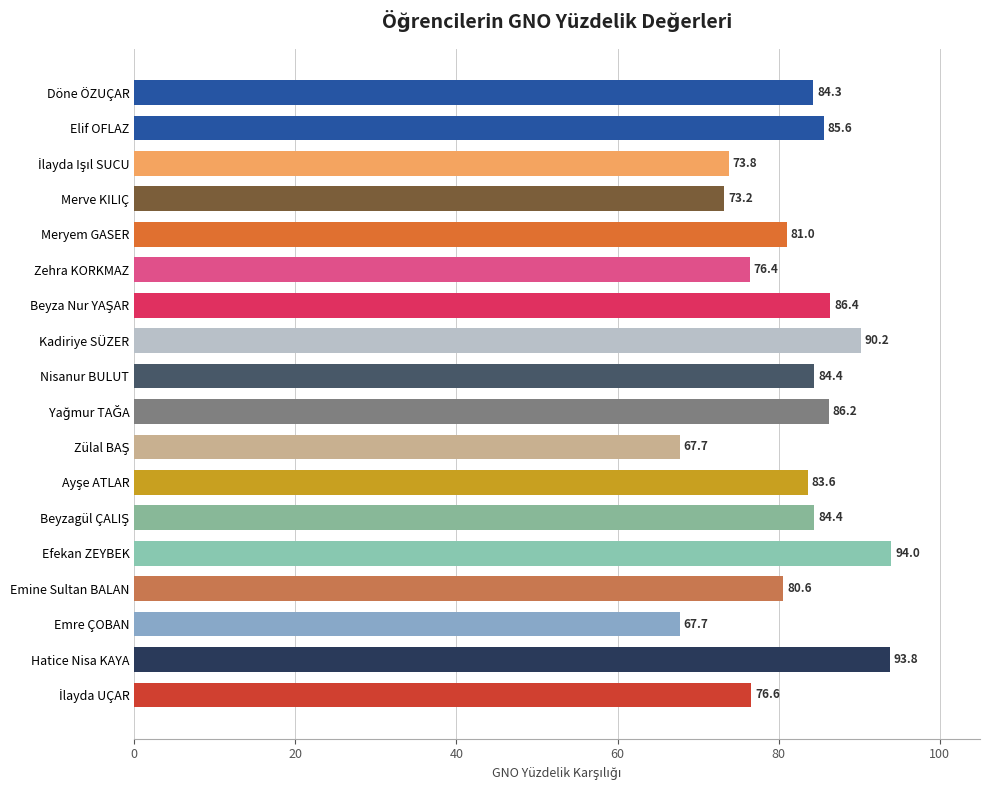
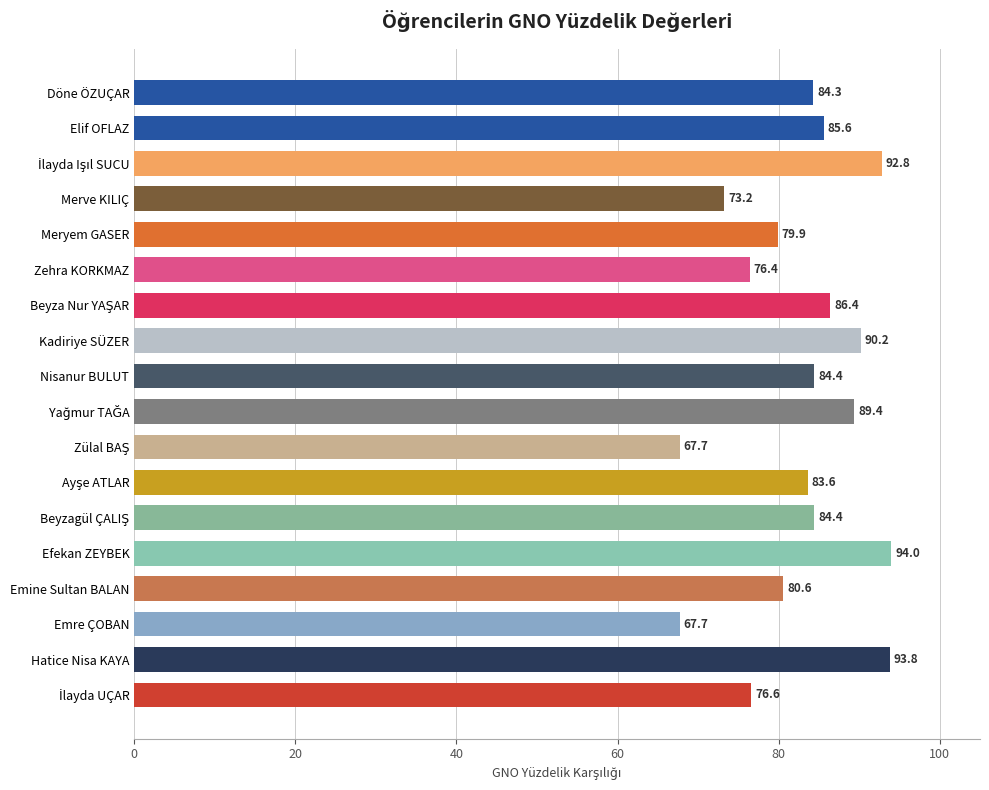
  {
    "Döne ÖZUÇAR": 84.3,
    "Elif OFLAZ": 85.6,
-   "İlayda Işıl SUCU": 73.8,
+   "İlayda Işıl SUCU": 92.8,
    "Merve KILIÇ": 73.2,
-   "Meryem GASER": 81.0,
+   "Meryem GASER": 79.9,
    "Zehra KORKMAZ": 76.4,
    "Beyza Nur YAŞAR": 86.4,
    "Kadiriye SÜZER": 90.2,
    "Nisanur BULUT": 84.4,
-   "Yağmur TAĞA": 86.2,
+   "Yağmur TAĞA": 89.4,
    "Zülal BAŞ": 67.7,
    "Ayşe ATLAR": 83.6,
    "Beyzagül ÇALIŞ": 84.4,
    "Efekan ZEYBEK": 94.0,
    "Emine Sultan BALAN": 80.6,
    "Emre ÇOBAN": 67.7,
    "Hatice Nisa KAYA": 93.8,
    "İlayda UÇAR": 76.6
  }
